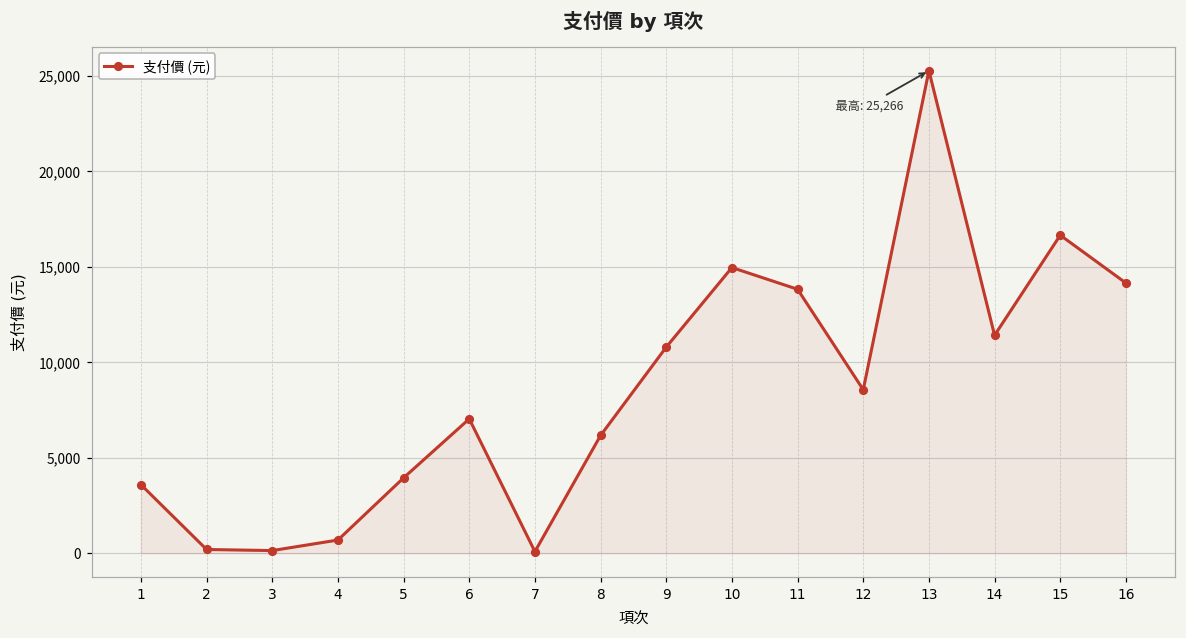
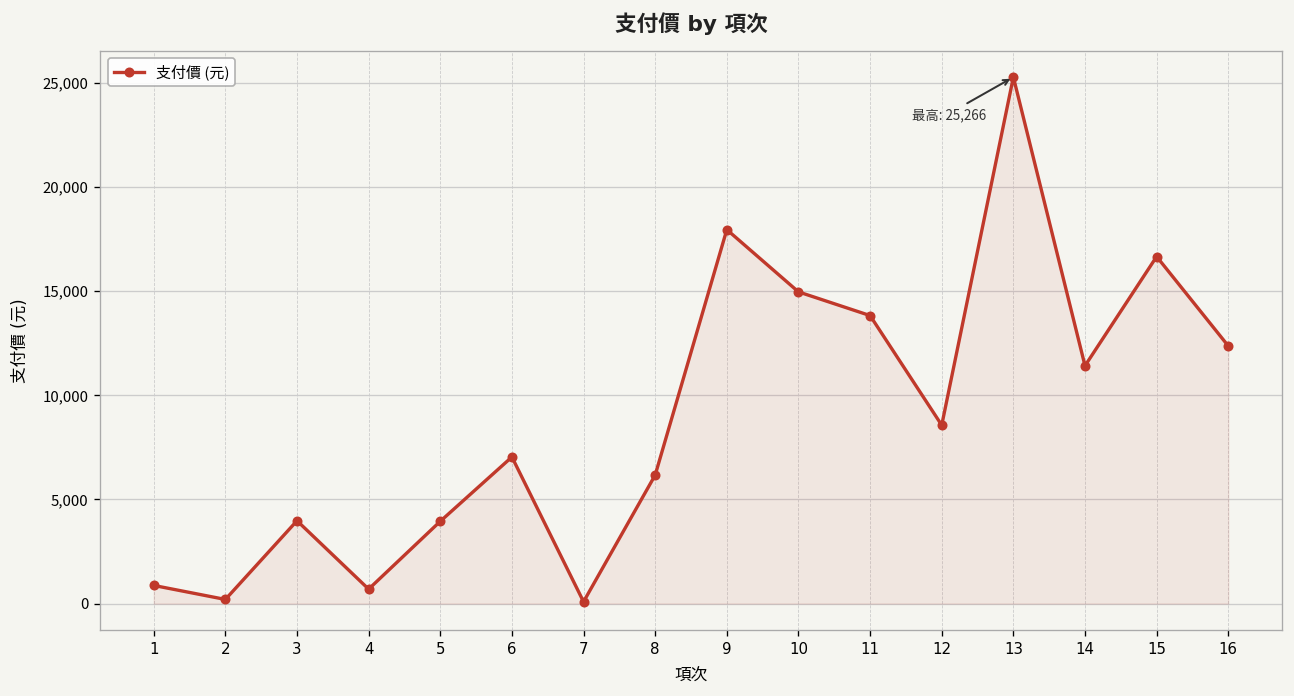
  {
-   "1": "3,600",
+   "1": "900",
    "2": "200",
-   "3": "100",
+   "3": "4,000",
    "4": "700",
    "5": "4,000",
    "6": "7,000",
    "7": "100",
    "8": "6,200",
-   "9": "10,800",
+   "9": "17,900",
    "10": "15,000",
    "11": "13,800",
    "12": "8,600",
    "14": "11,400",
    "15": "16,700",
-   "16": "14,200"
+   "16": "12,400"
  }
